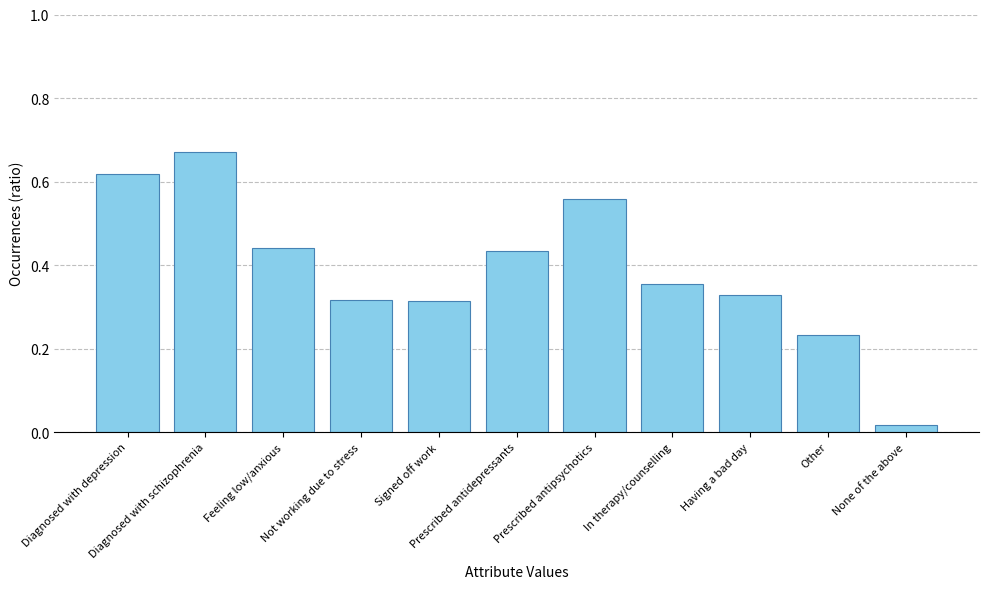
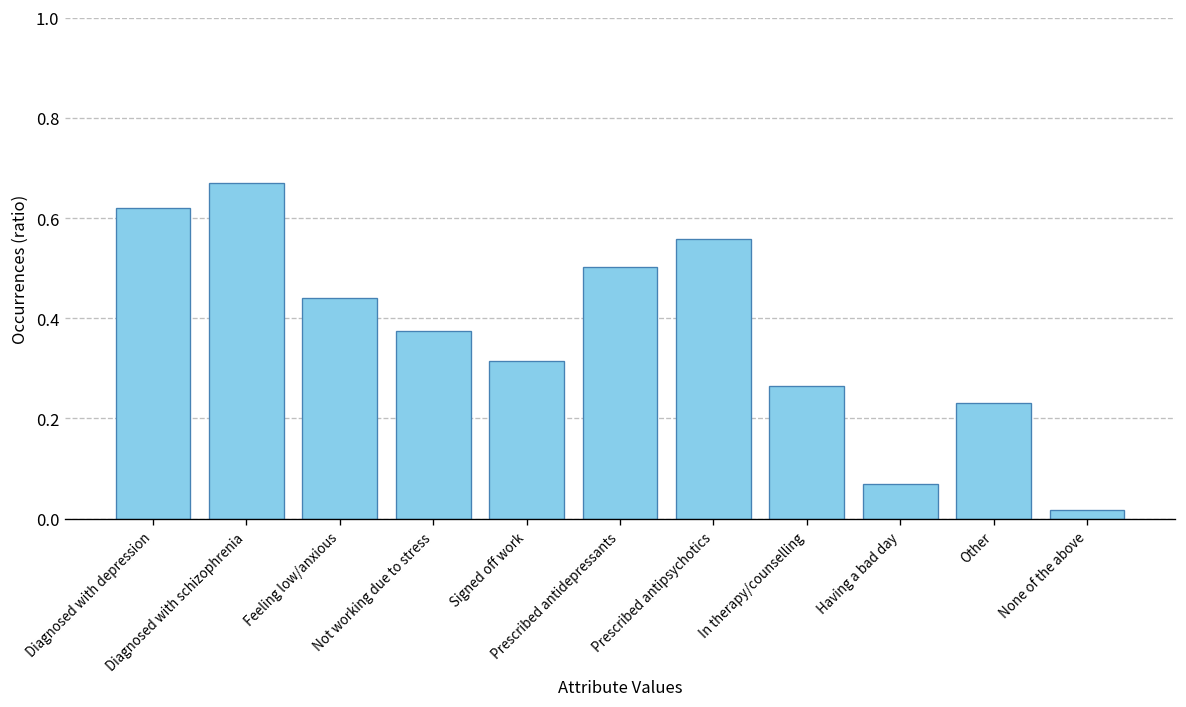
  {
    "Diagnosed with depression": 0.62,
    "Diagnosed with schizophrenia": 0.67,
    "Feeling low/anxious": 0.44,
-   "Not working due to stress": 0.32,
+   "Not working due to stress": 0.37,
    "Signed off work": 0.31,
-   "Prescribed antidepressants": 0.43,
+   "Prescribed antidepressants": 0.50,
    "Prescribed antipsychotics": 0.56,
-   "In therapy/counselling": 0.35,
-   "Having a bad day": 0.33,
+   "In therapy/counselling": 0.26,
+   "Having a bad day": 0.07,
    "Other": 0.23,
    "None of the above": 0.02
  }
